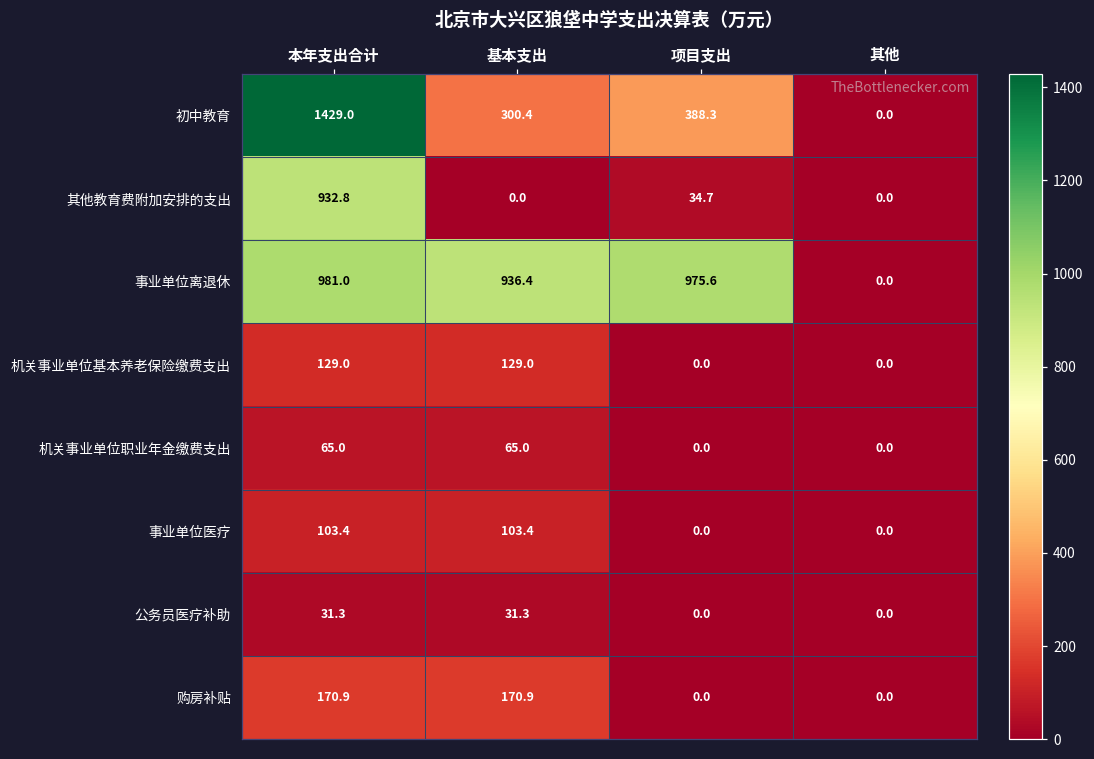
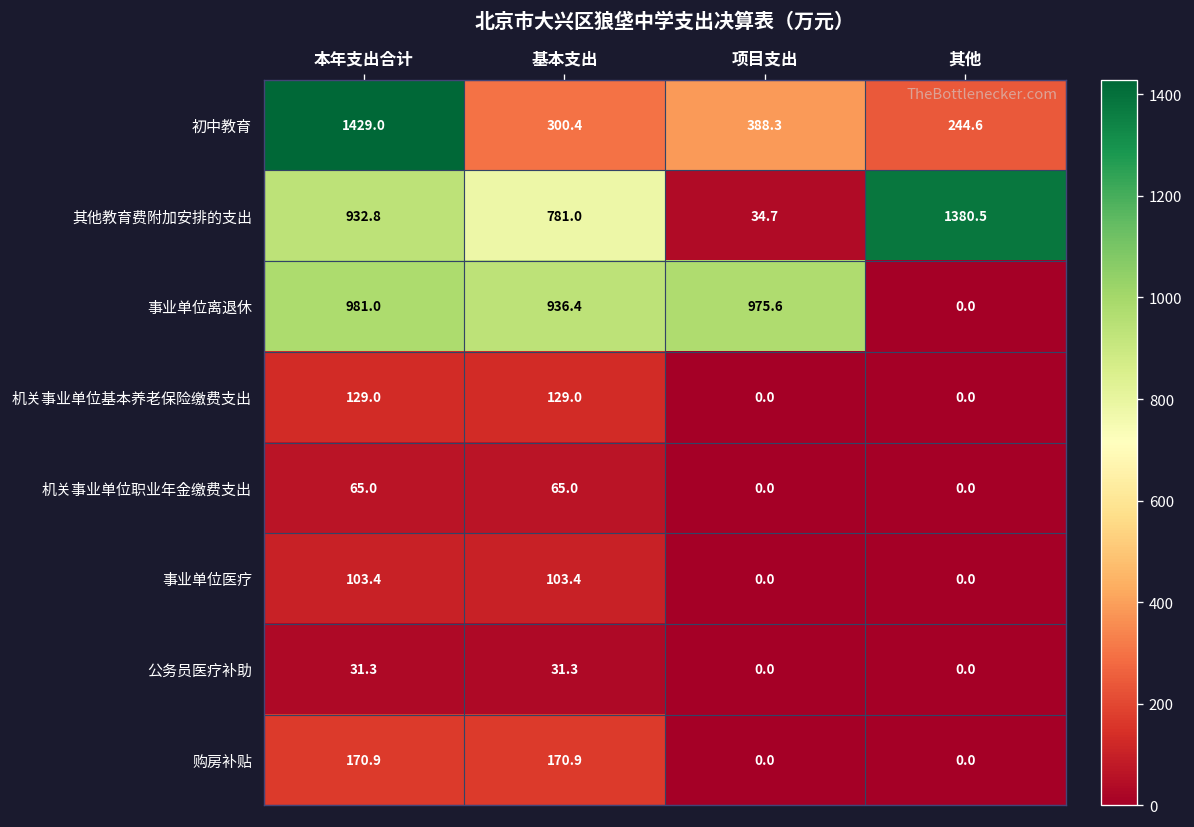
  {
    "初中教育": {
      "本年支出合计": 1429.0,
      "基本支出": 300.4,
      "项目支出": 388.3,
-     "其他": 0.0
+     "其他": 244.6
    },
    "其他教育费附加安排的支出": {
      "本年支出合计": 932.8,
-     "基本支出": 0.0,
+     "基本支出": 781.0,
      "项目支出": 34.7,
-     "其他": 0.0
+     "其他": 1380.5
    },
    "事业单位离退休": {
      "本年支出合计": 981.0,
      "基本支出": 936.4,
      "项目支出": 975.6,
      "其他": 0.0
    },
    "机关事业单位基本养老保险缴费支出": {
      "本年支出合计": 129.0,
      "基本支出": 129.0,
      "项目支出": 0.0,
      "其他": 0.0
    },
    "机关事业单位职业年金缴费支出": {
      "本年支出合计": 65.0,
      "基本支出": 65.0,
      "项目支出": 0.0,
      "其他": 0.0
    },
    "事业单位医疗": {
      "本年支出合计": 103.4,
      "基本支出": 103.4,
      "项目支出": 0.0,
      "其他": 0.0
    },
    "公务员医疗补助": {
      "本年支出合计": 31.3,
      "基本支出": 31.3,
      "项目支出": 0.0,
      "其他": 0.0
    },
    "购房补贴": {
      "本年支出合计": 170.9,
      "基本支出": 170.9,
      "项目支出": 0.0,
      "其他": 0.0
    }
  }
